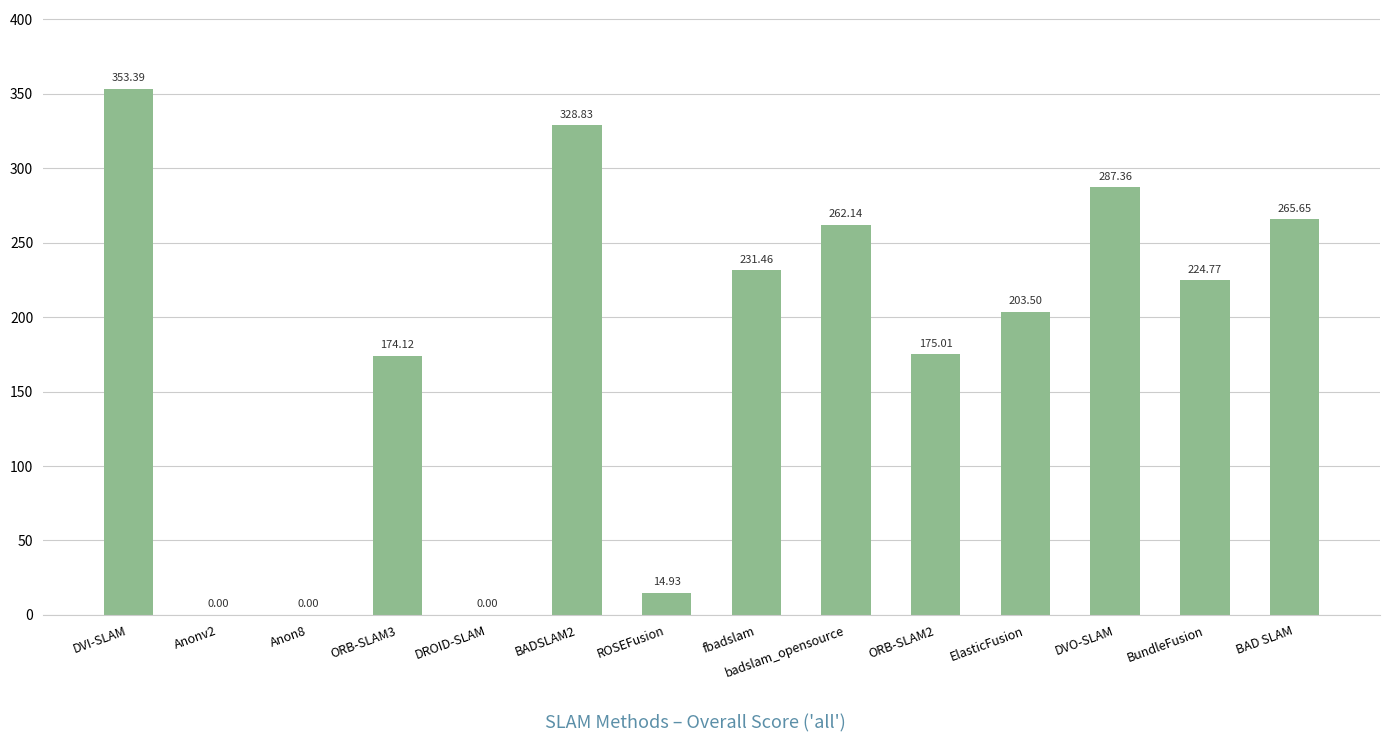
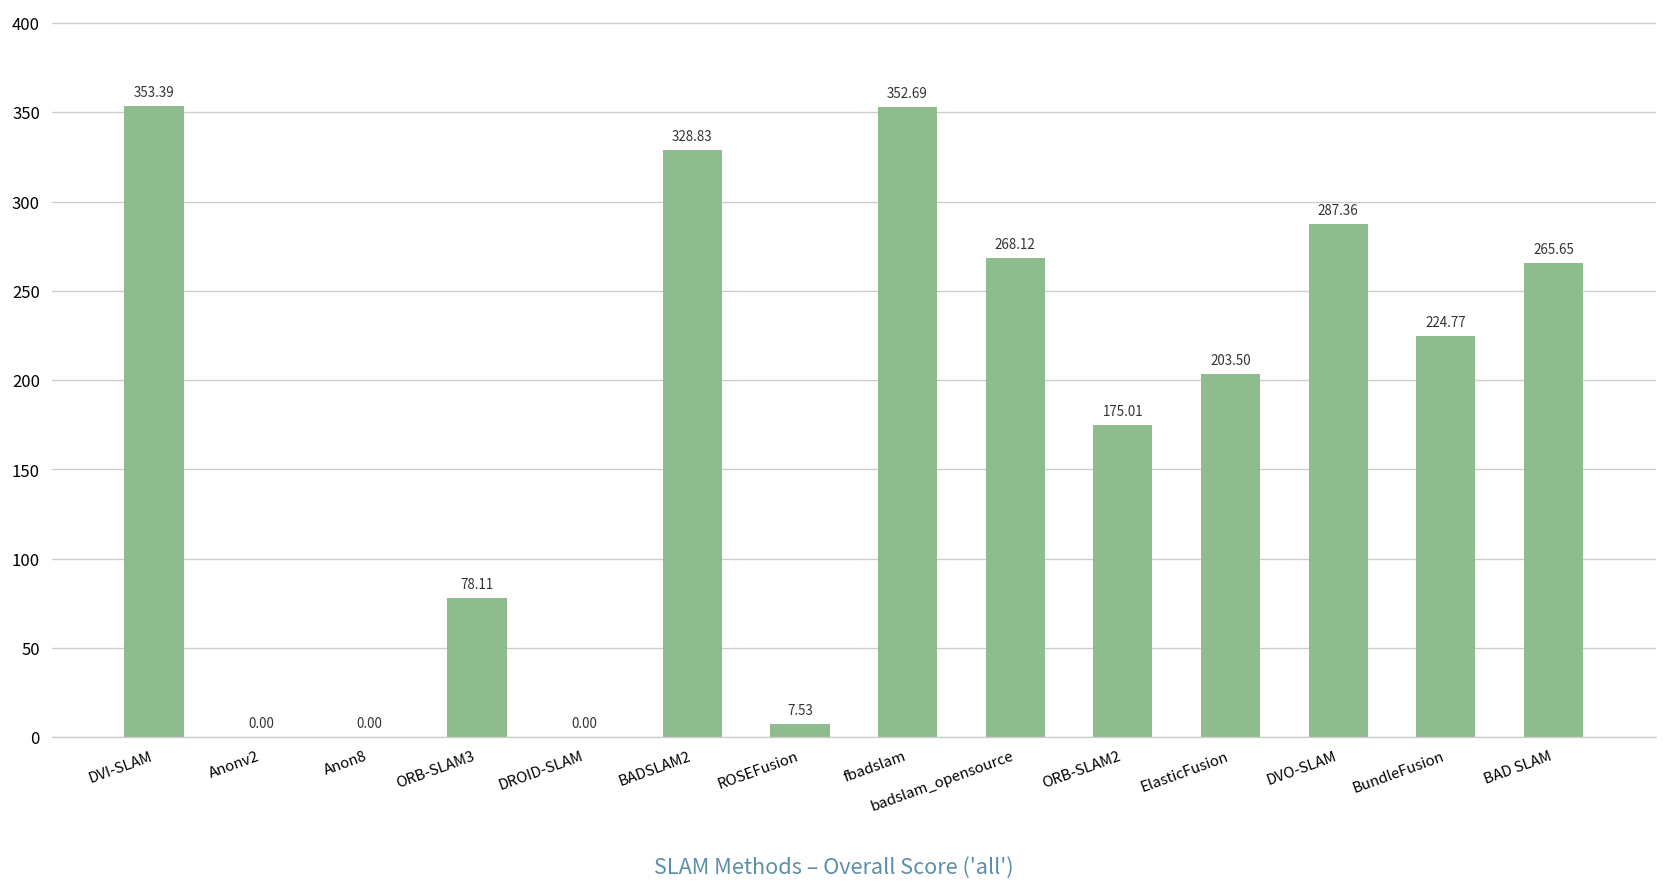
  {
    "DVI-SLAM": 353.39,
    "Anonv2": 0.00,
    "Anon8": 0.00,
-   "ORB-SLAM3": 174.12,
+   "ORB-SLAM3": 78.11,
    "DROID-SLAM": 0.00,
    "BADSLAM2": 328.83,
-   "ROSEFusion": 14.93,
-   "fbadslam": 231.46,
-   "badslam_opensource": 262.14,
+   "ROSEFusion": 7.53,
+   "fbadslam": 352.69,
+   "badslam_opensource": 268.12,
    "ORB-SLAM2": 175.01,
    "ElasticFusion": 203.50,
    "DVO-SLAM": 287.36,
    "BundleFusion": 224.77,
    "BAD SLAM": 265.65
  }
